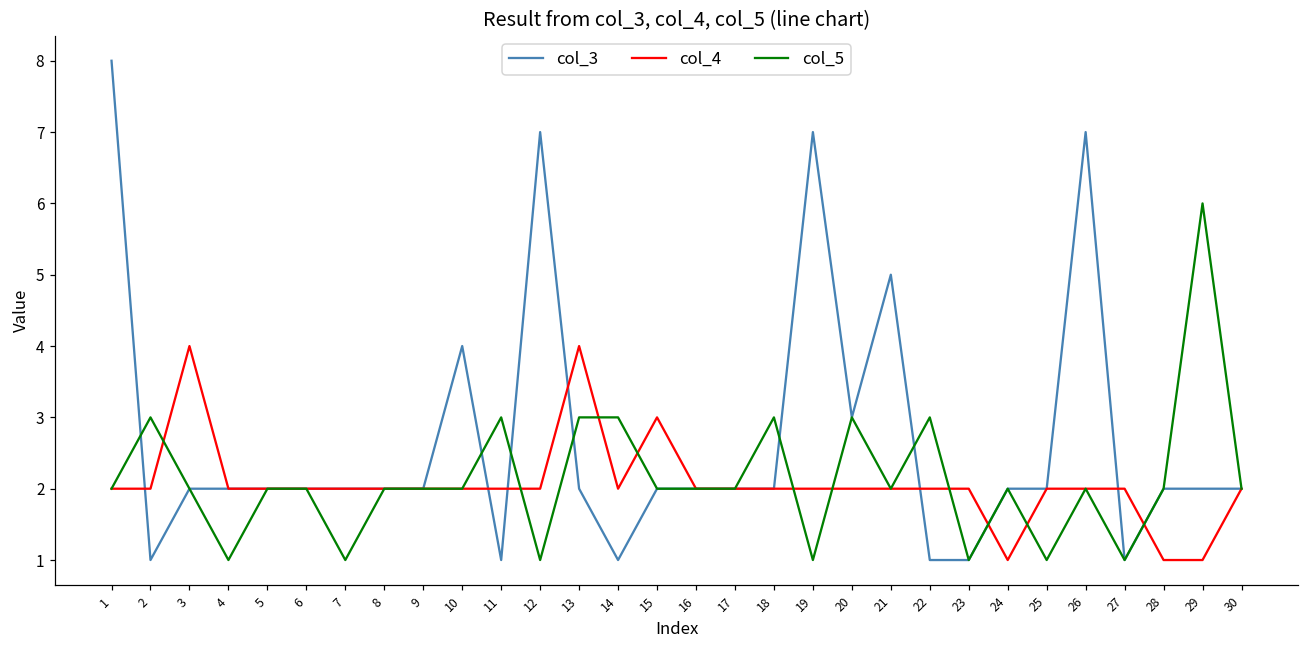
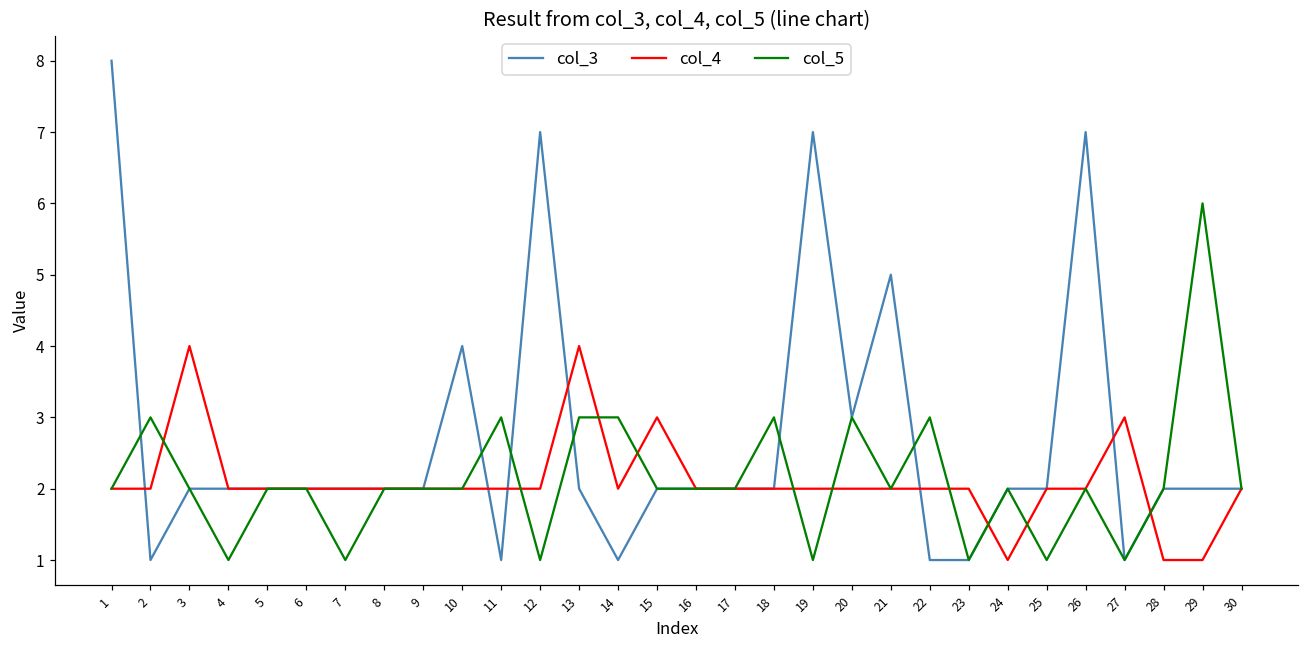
  {
    "col_3": {
      "1": 8,
      "2": 1,
      "10": 4,
      "11": 1,
      "12": 7,
      "13": 2,
      "14": 1,
      "19": 7,
      "21": 5,
      "22": 1,
      "26": 7,
      "29": 2
    },
    "col_4": {
      "2": 2,
      "3": 4,
      "11": 2,
      "12": 2,
      "13": 4,
      "14": 2,
      "15": 3,
      "19": 2,
      "20": 2,
      "22": 2,
      "23": 2,
      "24": 1,
-     "27": 2,
+     "27": 3,
      "28": 1,
      "29": 1
    },
    "col_5": {
      "2": 3,
      "4": 1,
      "7": 1,
      "11": 3,
      "12": 1,
      "13": 3,
      "14": 3,
      "18": 3,
      "19": 1,
      "22": 3,
      "25": 1,
      "29": 6
    }
  }
